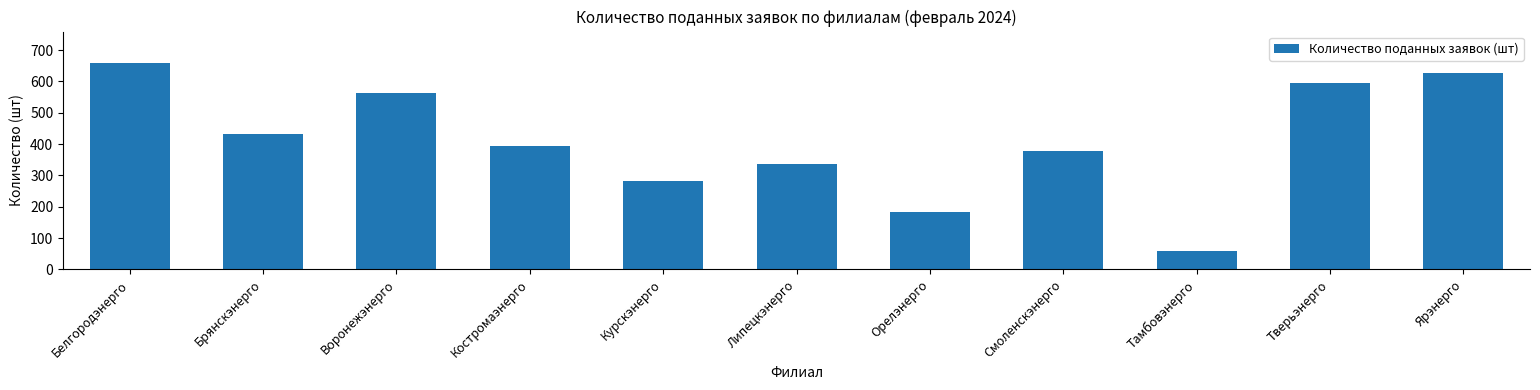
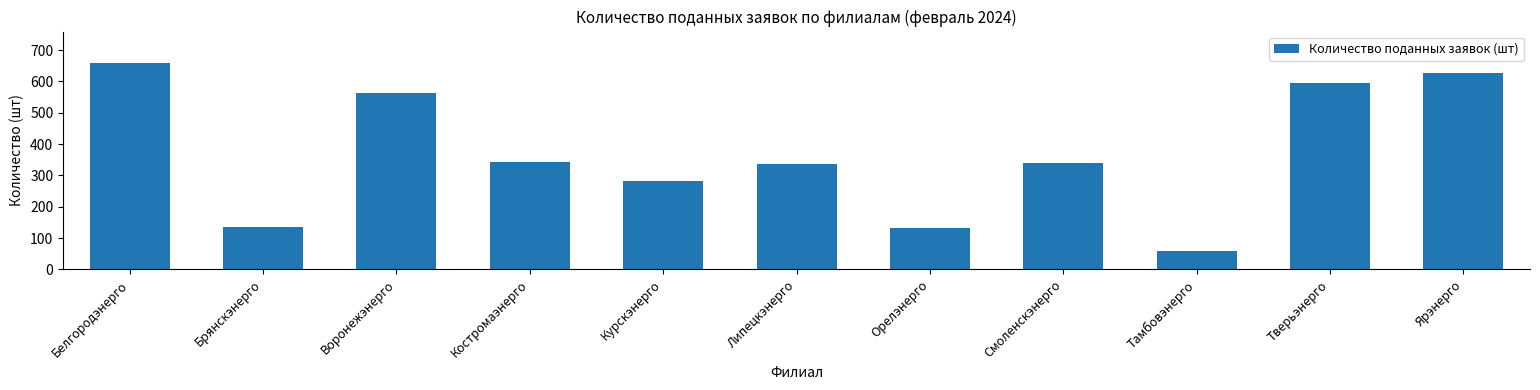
  {
    "Белгородэнерго": 660,
-   "Брянскэнерго": 430,
+   "Брянскэнерго": 140,
    "Воронежэнерго": 560,
-   "Костромаэнерго": 390,
+   "Костромаэнерго": 340,
    "Курскэнерго": 280,
    "Липецкэнерго": 340,
-   "Орелэнерго": 180,
-   "Смоленскэнерго": 380,
+   "Орелэнерго": 130,
+   "Смоленскэнерго": 340,
    "Тамбовэнерго": 60,
    "Тверьэнерго": 590,
    "Ярэнерго": 630
  }
